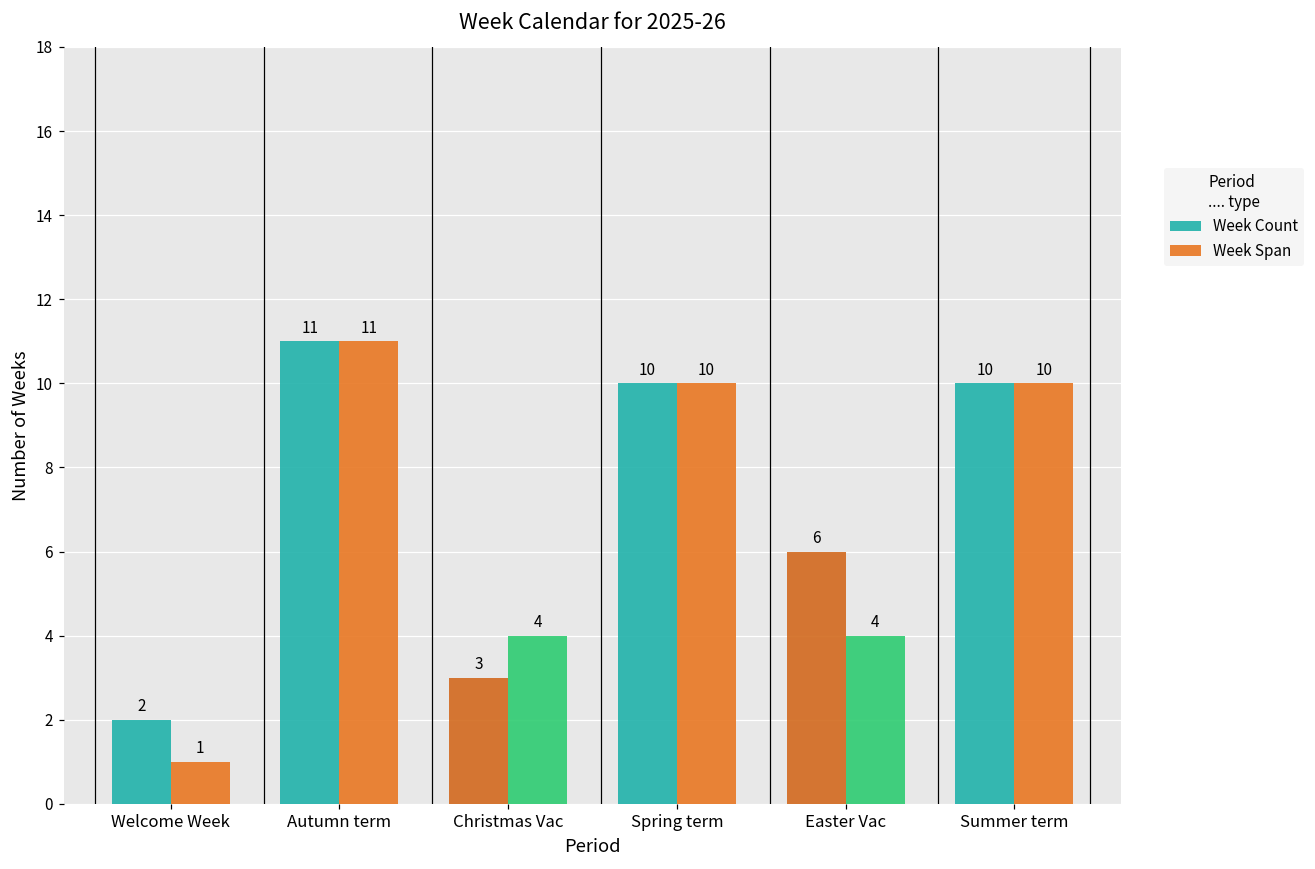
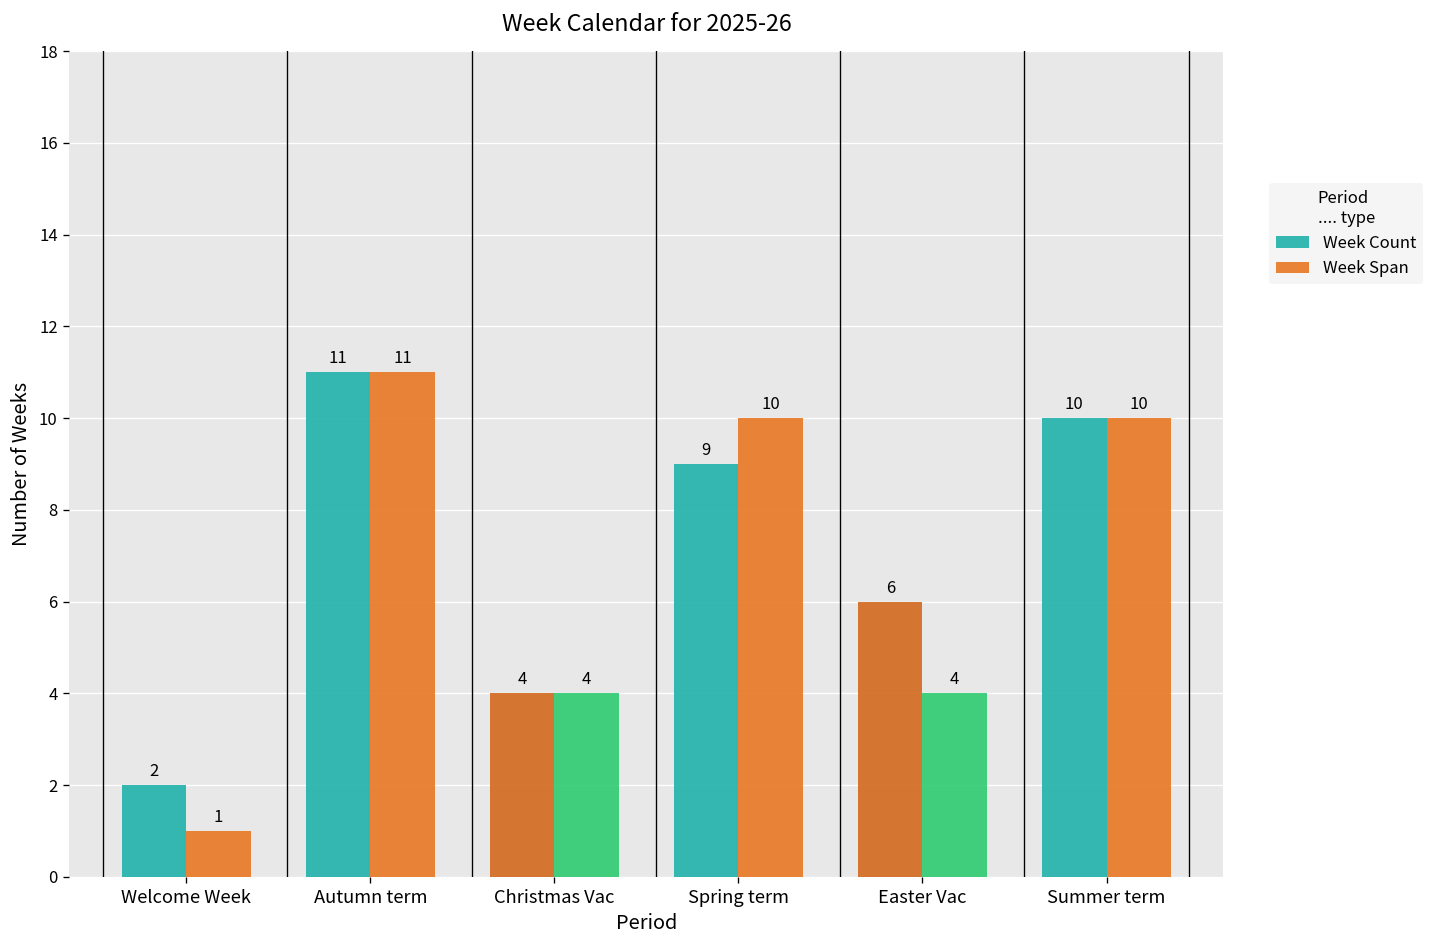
  {
    "Week Count": {
      "Welcome Week": 2,
      "Autumn term": 11,
-     "Christmas Vac": 3,
-     "Spring term": 10,
+     "Christmas Vac": 4,
+     "Spring term": 9,
      "Easter Vac": 6,
      "Summer term": 10
    },
    "Week Span": {
      "Welcome Week": 1,
      "Autumn term": 11,
      "Christmas Vac": 4,
      "Spring term": 10,
      "Easter Vac": 4,
      "Summer term": 10
    }
  }
